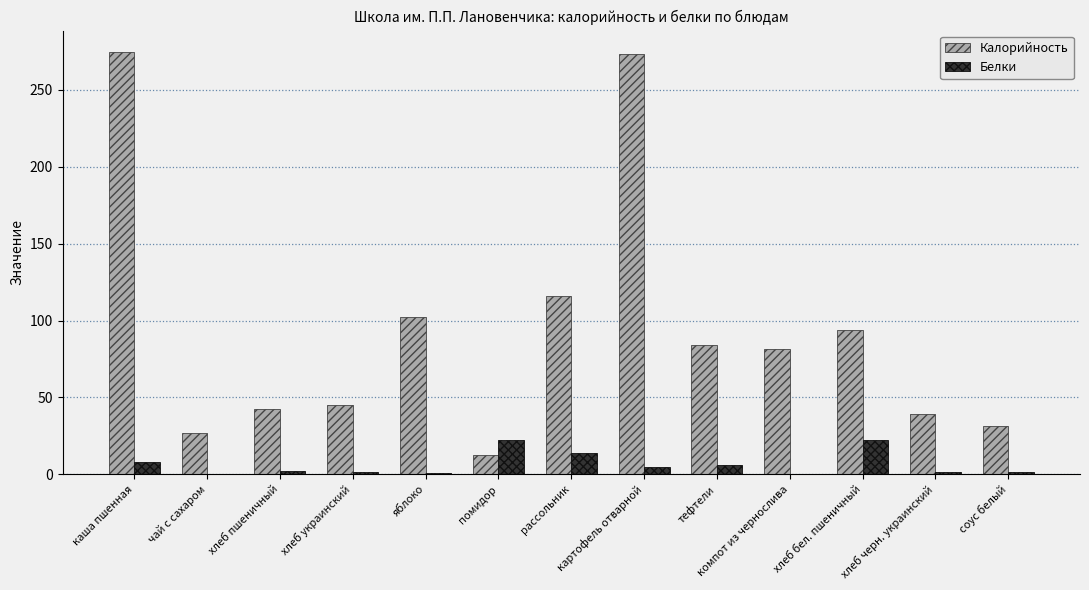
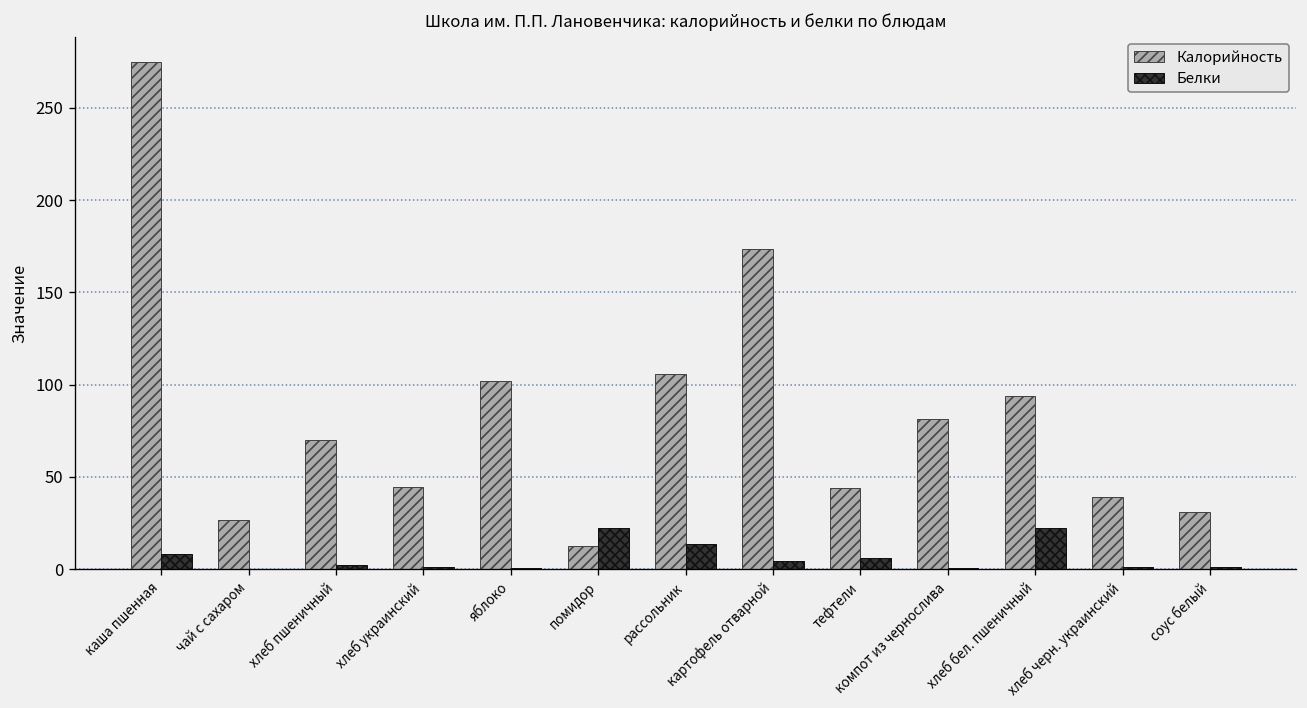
  {
    "Калорийность": {
      "каша пшенная": 275,
      "чай с сахаром": 27,
-     "хлеб пшеничный": 42,
+     "хлеб пшеничный": 70,
      "хлеб украинский": 45,
      "яблоко": 102,
      "помидор": 13,
-     "рассольник": 116,
-     "картофель отварной": 274,
-     "тефтели": 84,
+     "рассольник": 106,
+     "картофель отварной": 174,
+     "тефтели": 44,
      "компот из чернослива": 81,
      "хлеб бел. пшеничный": 94,
      "хлеб черн. украинский": 39,
      "соус белый": 31
    },
    "Белки": {
      "каша пшенная": 8,
      "хлеб пшеничный": 2,
      "помидор": 22,
      "рассольник": 14,
      "картофель отварной": 5,
      "тефтели": 6,
      "хлеб бел. пшеничный": 23
    }
  }
